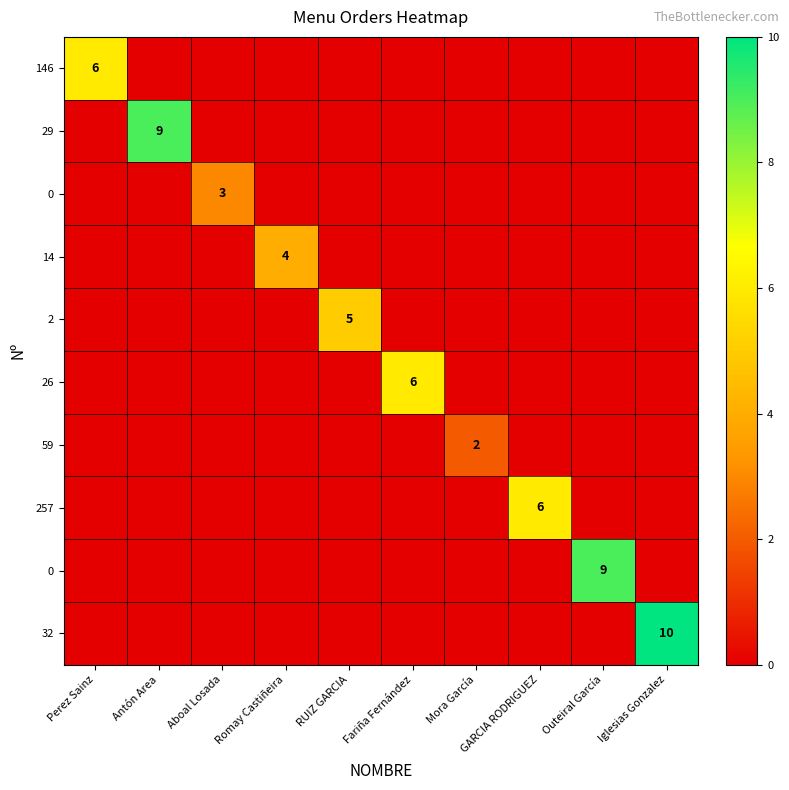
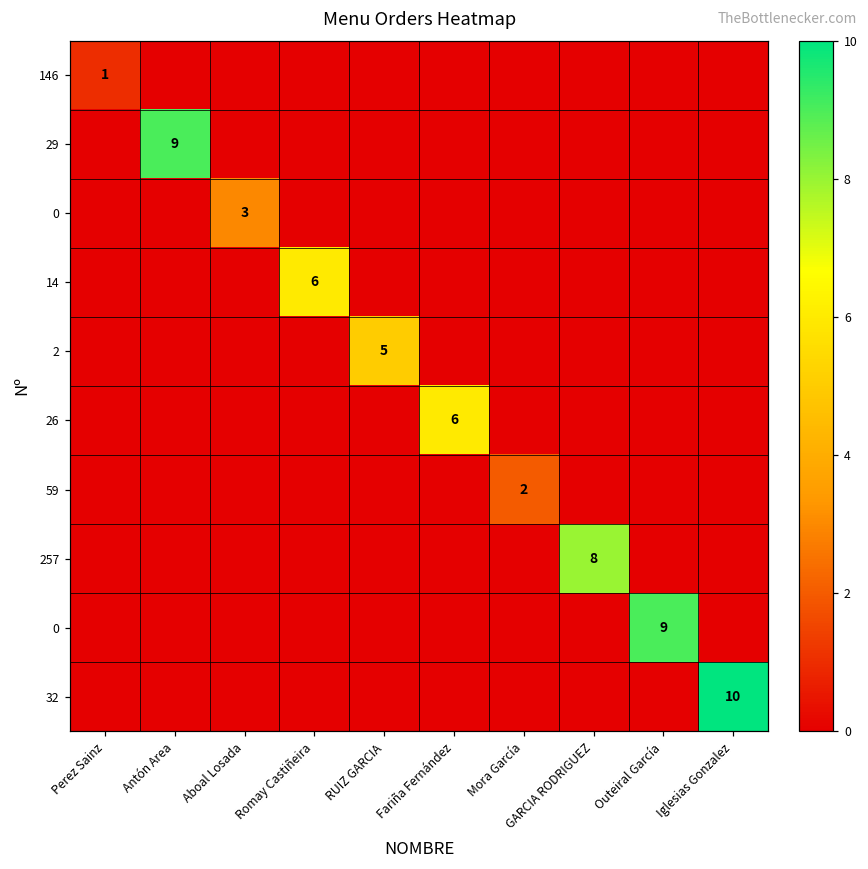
  {
    "146": {
-     "Perez Sainz": 6
+     "Perez Sainz": 1
    },
    "29": {
      "Antón Area": 9
    },
    "14": {
-     "Romay Castiñeira": 4
+     "Romay Castiñeira": 6
    },
    "2": {
      "RUIZ GARCIA": 5
    },
    "26": {
      "Fariña Fernández": 6
    },
    "59": {
      "Mora García": 2
    },
    "257": {
-     "GARCIA RODRIGUEZ": 6
+     "GARCIA RODRIGUEZ": 8
    },
    "32": {
      "Iglesias Gonzalez": 10
    }
  }
